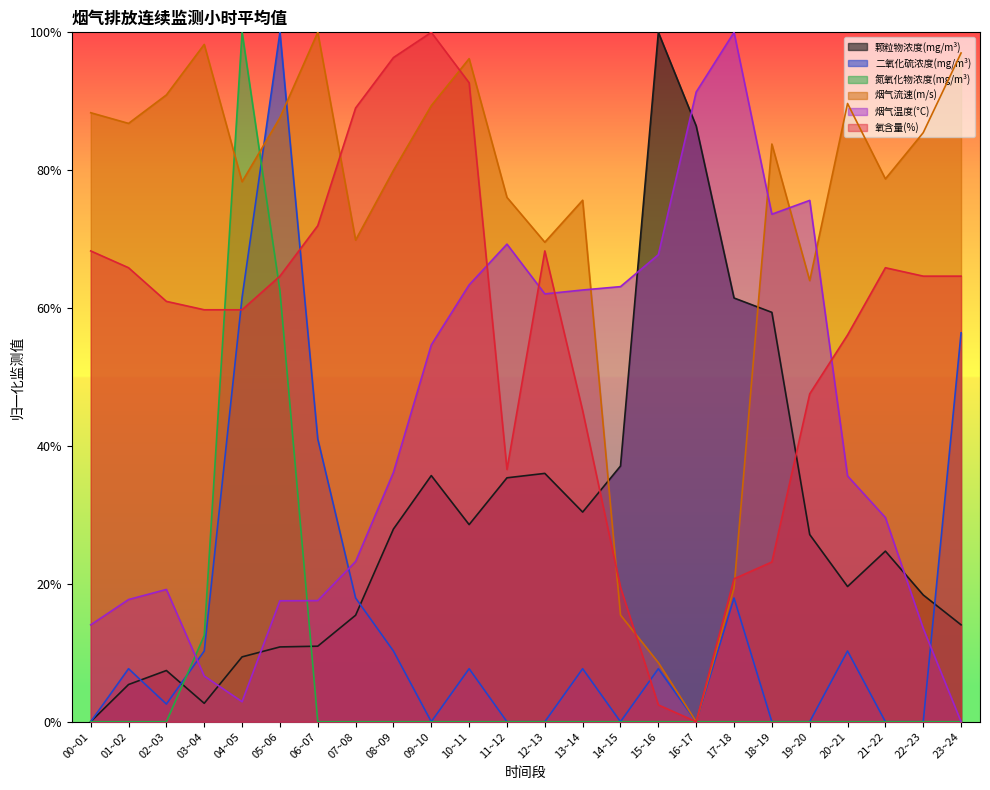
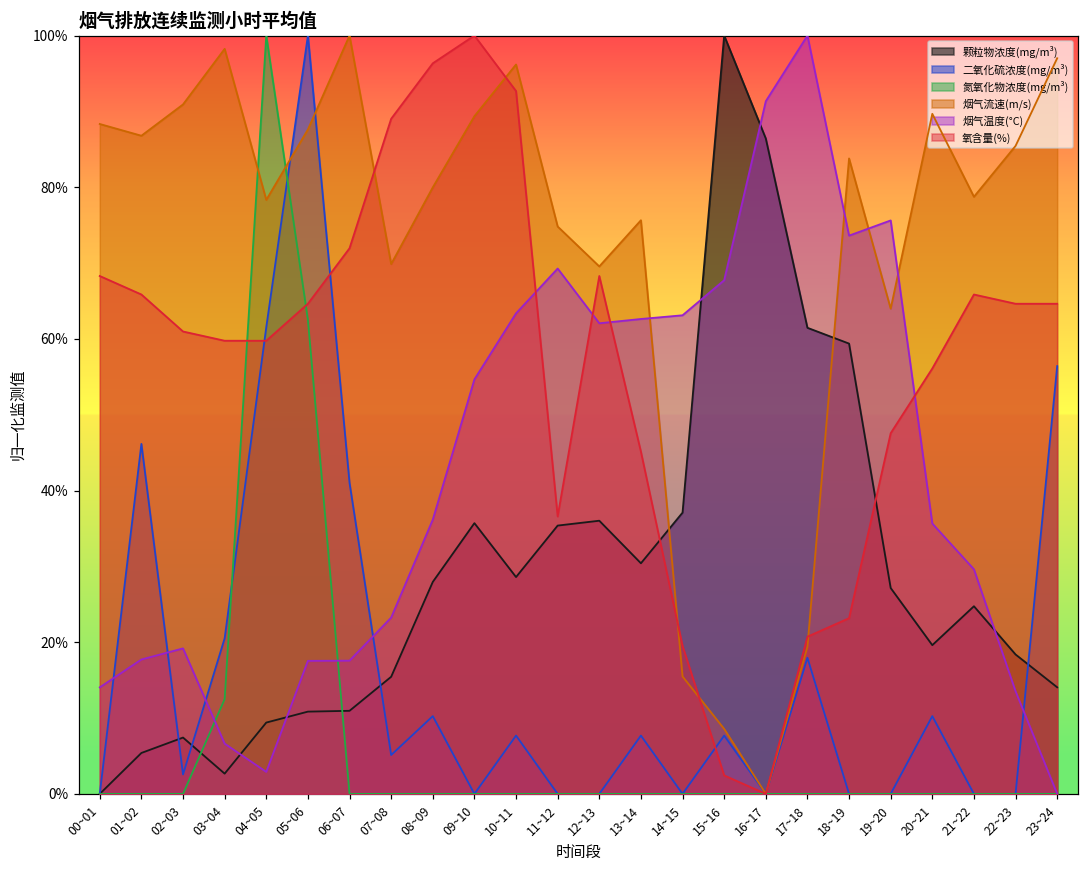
  {
    "颗粒物浓度(mg/m³)": {
      "01~02": "5%",
      "02~03": "7%",
      "03~04": "3%",
      "04~05": "9%",
      "05~06": "11%",
      "06~07": "11%",
      "07~08": "15%",
      "08~09": "28%",
      "09~10": "36%",
      "10~11": "29%",
      "11~12": "35%",
      "12~13": "36%",
      "13~14": "30%",
      "14~15": "37%",
      "15~16": "100%",
      "16~17": "86%",
      "17~18": "61%",
      "18~19": "59%",
      "19~20": "27%",
      "20~21": "20%",
      "21~22": "25%",
      "22~23": "18%",
      "23~24": "14%"
    },
    "二氧化硫浓度(mg/m³)": {
-     "01~02": "8%",
+     "01~02": "46%",
      "02~03": "3%",
-     "03~04": "10%",
+     "03~04": "21%",
      "04~05": "62%",
      "05~06": "100%",
      "06~07": "41%",
-     "07~08": "18%",
+     "07~08": "5%",
      "08~09": "10%",
      "10~11": "8%",
      "13~14": "8%",
      "15~16": "8%",
      "17~18": "18%",
      "20~21": "10%",
      "23~24": "56%"
    },
    "氮氧化物浓度(mg/m³)": {
      "01~02": "0%",
      "02~03": "0%",
      "03~04": "13%",
      "04~05": "100%",
      "05~06": "63%",
      "06~07": "0%",
      "07~08": "0%",
      "08~09": "0%",
      "10~11": "0%",
      "13~14": "0%",
      "15~16": "0%",
      "17~18": "0%",
      "20~21": "0%"
    },
    "烟气流速(m/s)": {
      "00~01": "88%",
      "01~02": "87%",
      "02~03": "91%",
      "03~04": "98%",
      "04~05": "78%",
      "05~06": "88%",
      "06~07": "100%",
      "07~08": "70%",
      "08~09": "80%",
      "09~10": "89%",
      "10~11": "96%",
-     "11~12": "76%",
+     "11~12": "75%",
      "12~13": "70%",
      "13~14": "76%",
      "14~15": "15%",
      "15~16": "9%",
      "17~18": "19%",
      "18~19": "84%",
      "19~20": "64%",
      "21~22": "79%"
    },
    "烟气温度(°C)": {
      "00~01": "14%",
      "01~02": "18%",
      "02~03": "19%",
      "03~04": "7%",
      "04~05": "3%",
      "05~06": "18%",
      "06~07": "18%",
      "07~08": "23%",
      "08~09": "36%",
      "09~10": "55%",
      "10~11": "63%",
      "11~12": "69%",
      "12~13": "62%",
      "13~14": "63%",
      "14~15": "63%",
      "15~16": "68%",
      "16~17": "91%",
      "17~18": "100%",
      "18~19": "74%",
      "19~20": "76%",
      "20~21": "36%",
      "21~22": "30%",
      "22~23": "14%"
    },
    "氧含量(%)": {
      "00~01": "68%",
      "01~02": "66%",
      "02~03": "61%",
      "03~04": "60%",
      "04~05": "60%",
      "05~06": "65%",
      "06~07": "72%",
      "07~08": "89%",
      "08~09": "96%",
      "09~10": "100%",
      "10~11": "93%",
      "11~12": "37%",
      "12~13": "68%",
      "13~14": "45%",
      "14~15": "20%",
      "15~16": "2%",
      "17~18": "21%",
      "18~19": "23%",
      "19~20": "48%",
      "20~21": "56%",
      "21~22": "66%",
      "22~23": "65%",
      "23~24": "65%"
    }
  }
